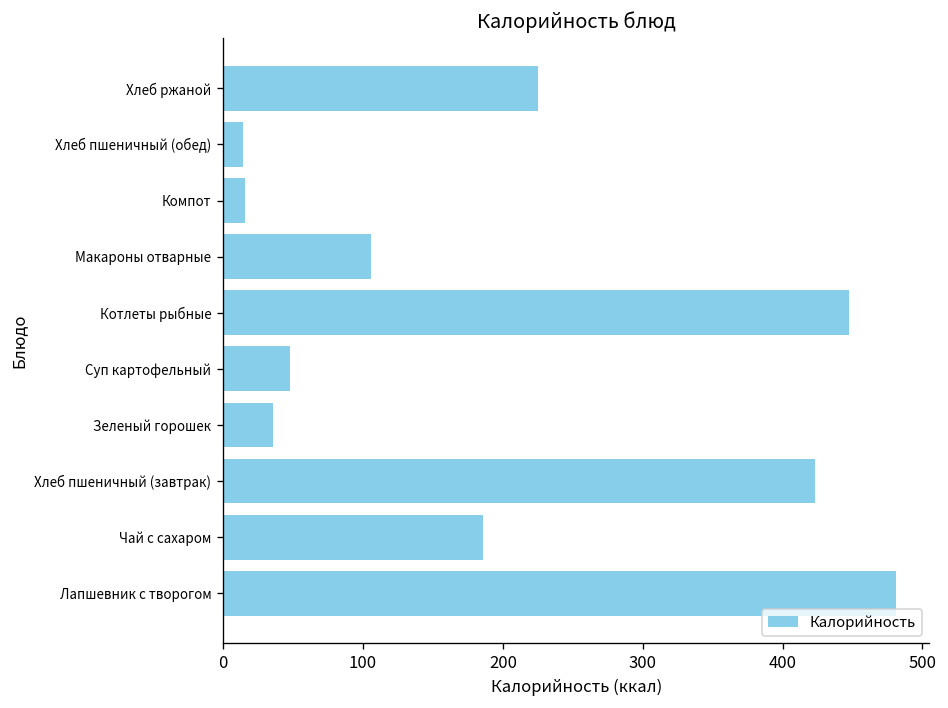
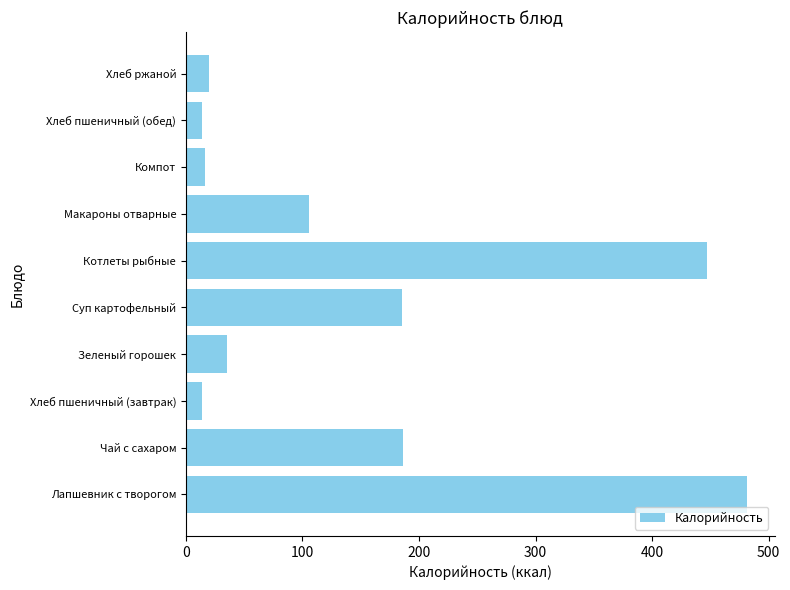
  {
-   "Хлеб ржаной": 225,
+   "Хлеб ржаной": 20,
    "Хлеб пшеничный (обед)": 14,
    "Компот": 16,
    "Макароны отварные": 105,
    "Котлеты рыбные": 448,
-   "Суп картофельный": 48,
+   "Суп картофельный": 185,
    "Зеленый горошек": 36,
-   "Хлеб пшеничный (завтрак)": 423,
+   "Хлеб пшеничный (завтрак)": 14,
    "Чай с сахаром": 186,
    "Лапшевник с творогом": 481
  }
